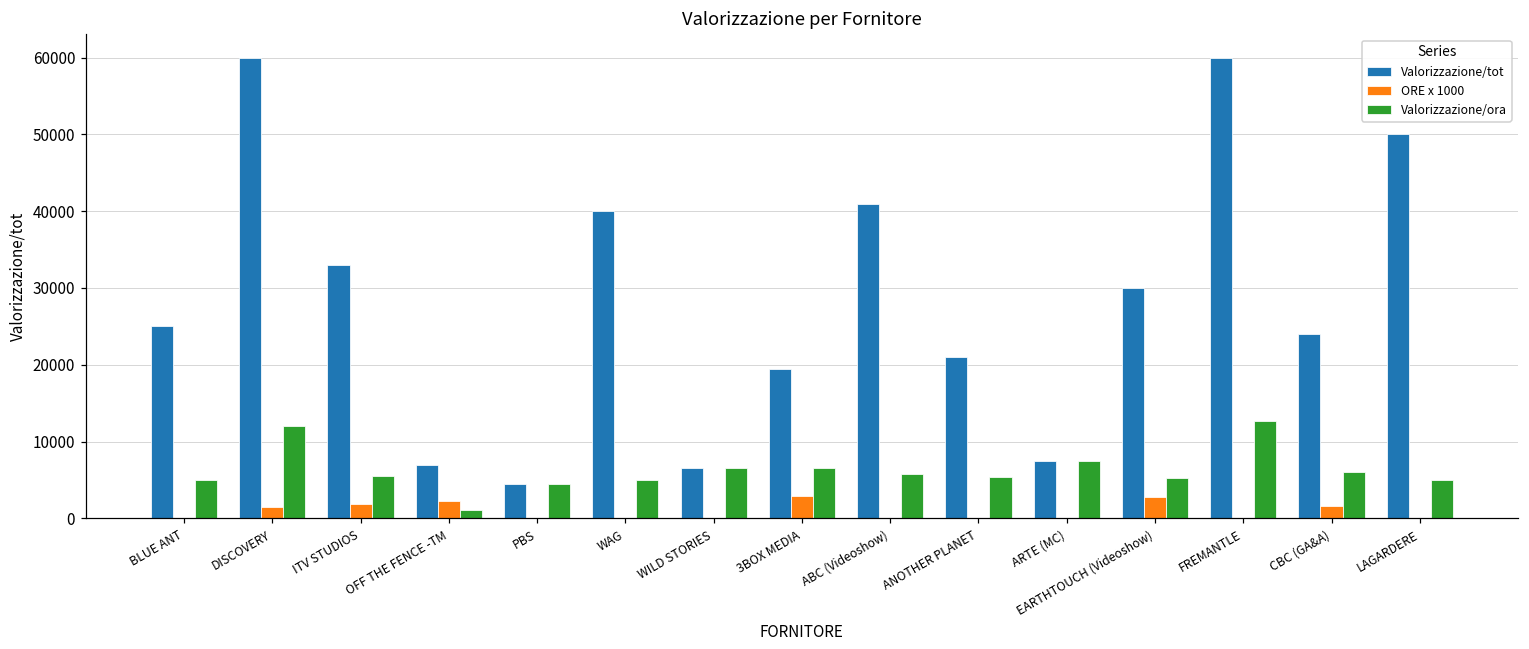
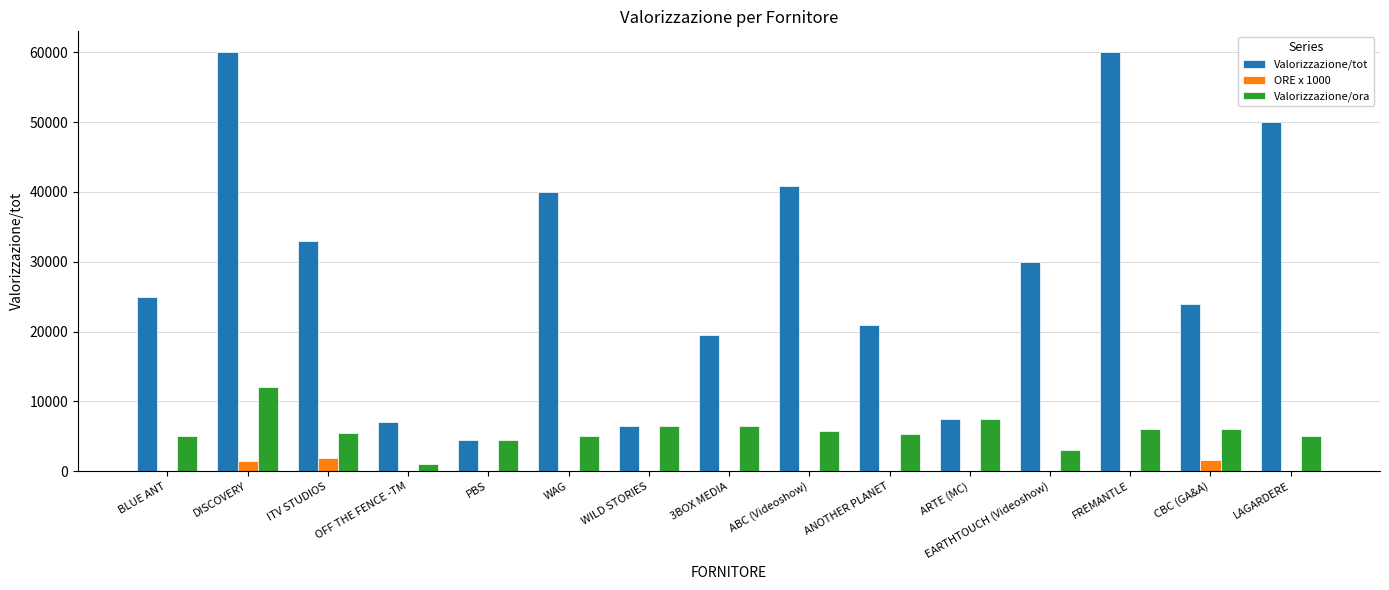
  {
    "Valorizzazione/tot": {
      "BLUE ANT": 25000,
      "DISCOVERY": 60000,
      "ITV STUDIOS": 33000,
      "OFF THE FENCE -TM": 7000,
      "PBS": 5000,
      "WAG": 40000,
      "WILD STORIES": 7000,
      "3BOX MEDIA": 20000,
      "ABC (Videoshow)": 41000,
      "ANOTHER PLANET": 21000,
      "ARTE (MC)": 8000,
      "EARTHTOUCH (Videoshow)": 30000,
      "FREMANTLE": 60000,
      "CBC (GA&A)": 24000,
      "LAGARDERE": 50000
    },
    "ORE x 1000": {
      "DISCOVERY": 1000,
      "ITV STUDIOS": 2000,
-     "OFF THE FENCE -TM": 2000,
-     "3BOX MEDIA": 3000,
-     "EARTHTOUCH (Videoshow)": 3000,
+     "OFF THE FENCE -TM": 0,
+     "3BOX MEDIA": 0,
+     "EARTHTOUCH (Videoshow)": 0,
      "CBC (GA&A)": 2000
    },
    "Valorizzazione/ora": {
      "BLUE ANT": 5000,
      "DISCOVERY": 12000,
      "ITV STUDIOS": 6000,
      "OFF THE FENCE -TM": 1000,
      "PBS": 5000,
      "WAG": 5000,
      "WILD STORIES": 7000,
      "3BOX MEDIA": 7000,
      "ABC (Videoshow)": 6000,
      "ANOTHER PLANET": 5000,
      "ARTE (MC)": 8000,
-     "EARTHTOUCH (Videoshow)": 5000,
-     "FREMANTLE": 13000,
+     "EARTHTOUCH (Videoshow)": 3000,
+     "FREMANTLE": 6000,
      "CBC (GA&A)": 6000,
      "LAGARDERE": 5000
    }
  }
